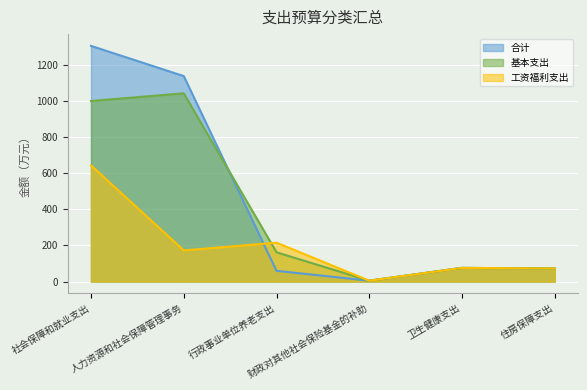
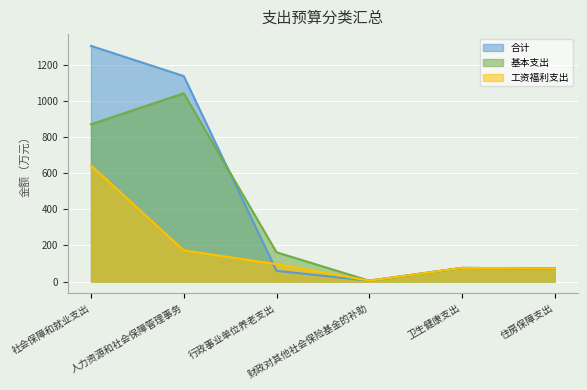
  {
    "合计": {
      "社会保障和就业支出": 1300,
      "人力资源和社会保障管理事务": 1140,
      "行政事业单位养老支出": 60
    },
    "基本支出": {
-     "社会保障和就业支出": 1000,
+     "社会保障和就业支出": 870,
      "人力资源和社会保障管理事务": 1040,
      "行政事业单位养老支出": 160
    },
    "工资福利支出": {
      "社会保障和就业支出": 640,
      "人力资源和社会保障管理事务": 170,
-     "行政事业单位养老支出": 220
+     "行政事业单位养老支出": 100
    }
  }
